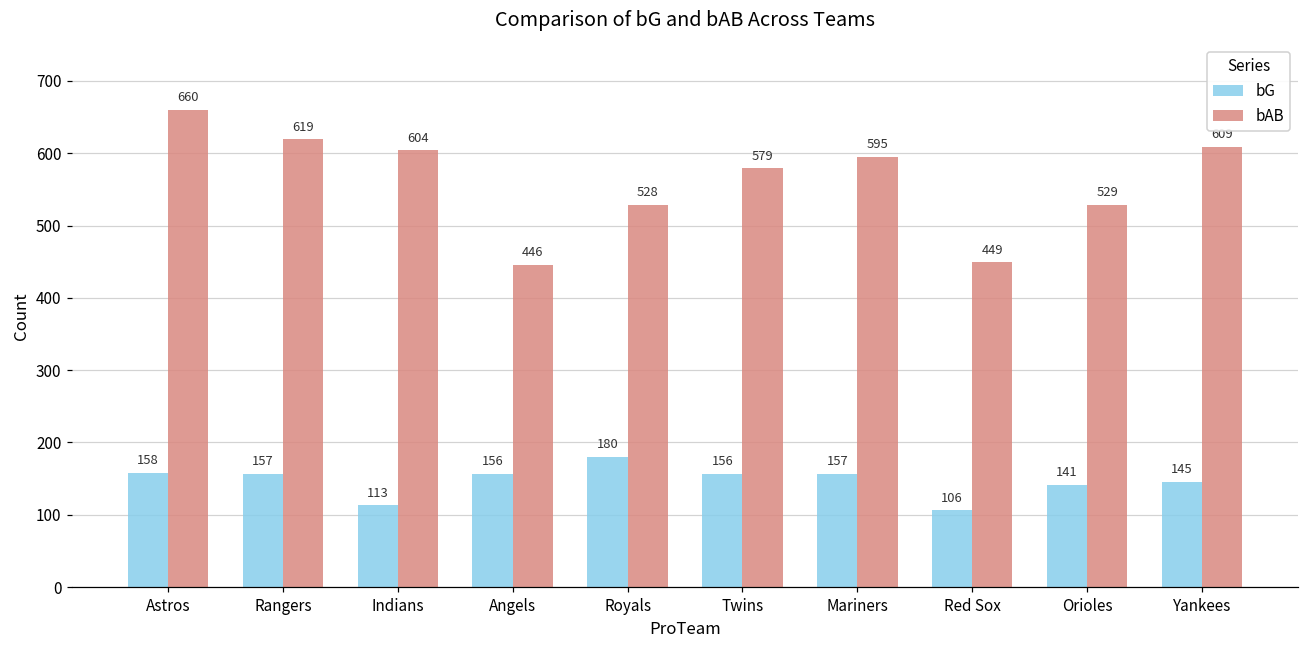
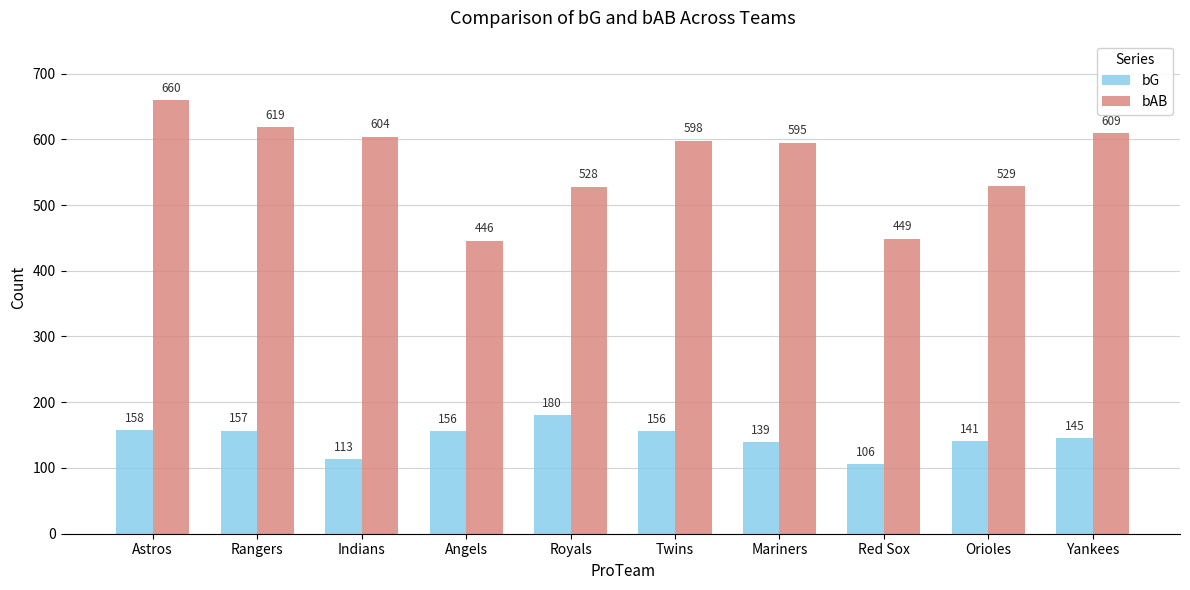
  {
    "bG": {
      "Astros": 158,
      "Rangers": 157,
      "Indians": 113,
      "Angels": 156,
      "Royals": 180,
      "Twins": 156,
-     "Mariners": 157,
+     "Mariners": 139,
      "Red Sox": 106,
      "Orioles": 141,
      "Yankees": 145
    },
    "bAB": {
      "Astros": 660,
      "Rangers": 619,
      "Indians": 604,
      "Angels": 446,
      "Royals": 528,
-     "Twins": 579,
+     "Twins": 598,
      "Mariners": 595,
      "Red Sox": 449,
      "Orioles": 529,
      "Yankees": 609
    }
  }
